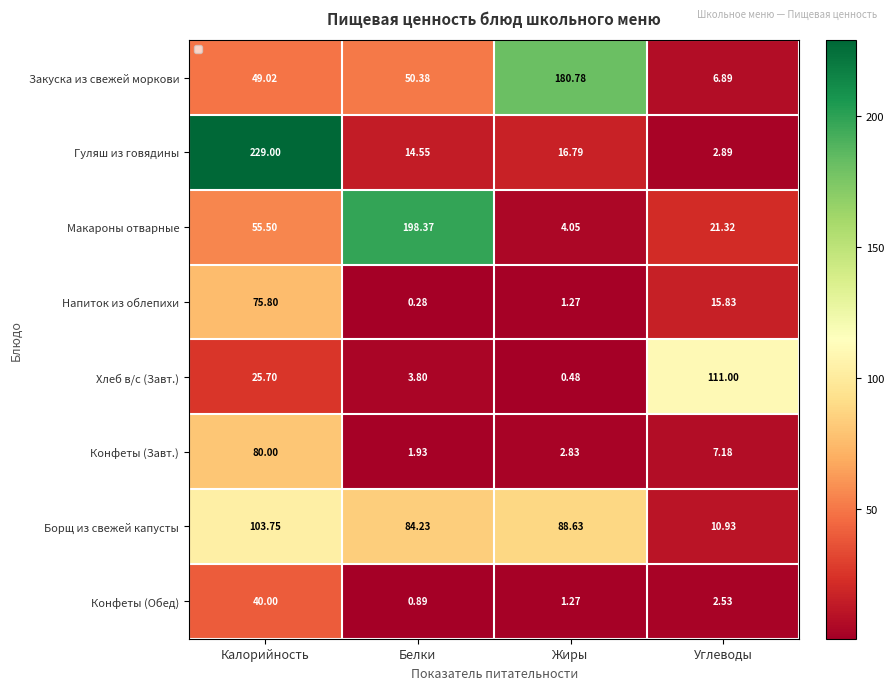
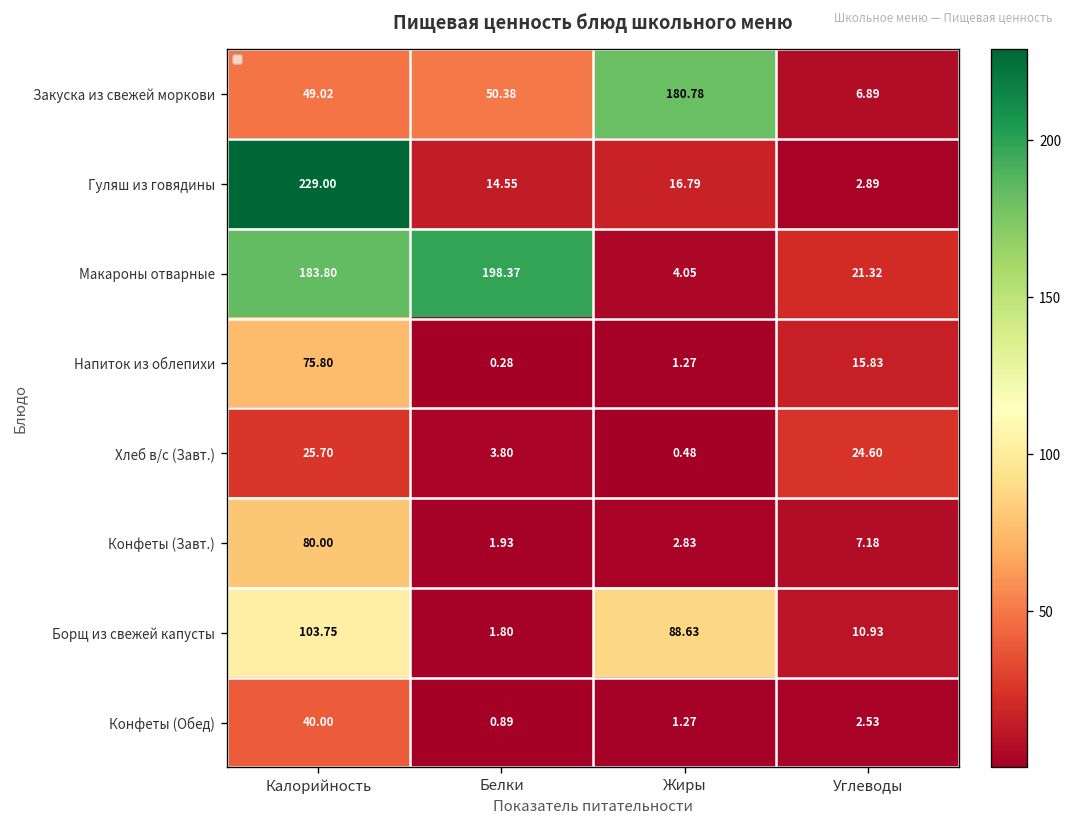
  {
    "Закуска из свежей моркови": {
      "Калорийность": 49.02,
      "Белки": 50.38,
      "Жиры": 180.78,
      "Углеводы": 6.89
    },
    "Гуляш из говядины": {
      "Калорийность": 229.00,
      "Белки": 14.55,
      "Жиры": 16.79,
      "Углеводы": 2.89
    },
    "Макароны отварные": {
-     "Калорийность": 55.50,
+     "Калорийность": 183.80,
      "Белки": 198.37,
      "Жиры": 4.05,
      "Углеводы": 21.32
    },
    "Напиток из облепихи": {
      "Калорийность": 75.80,
      "Белки": 0.28,
      "Жиры": 1.27,
      "Углеводы": 15.83
    },
    "Хлеб в/с (Завт.)": {
      "Калорийность": 25.70,
      "Белки": 3.80,
      "Жиры": 0.48,
-     "Углеводы": 111.00
+     "Углеводы": 24.60
    },
    "Конфеты (Завт.)": {
      "Калорийность": 80.00,
      "Белки": 1.93,
      "Жиры": 2.83,
      "Углеводы": 7.18
    },
    "Борщ из свежей капусты": {
      "Калорийность": 103.75,
-     "Белки": 84.23,
+     "Белки": 1.80,
      "Жиры": 88.63,
      "Углеводы": 10.93
    },
    "Конфеты (Обед)": {
      "Калорийность": 40.00,
      "Белки": 0.89,
      "Жиры": 1.27,
      "Углеводы": 2.53
    }
  }
